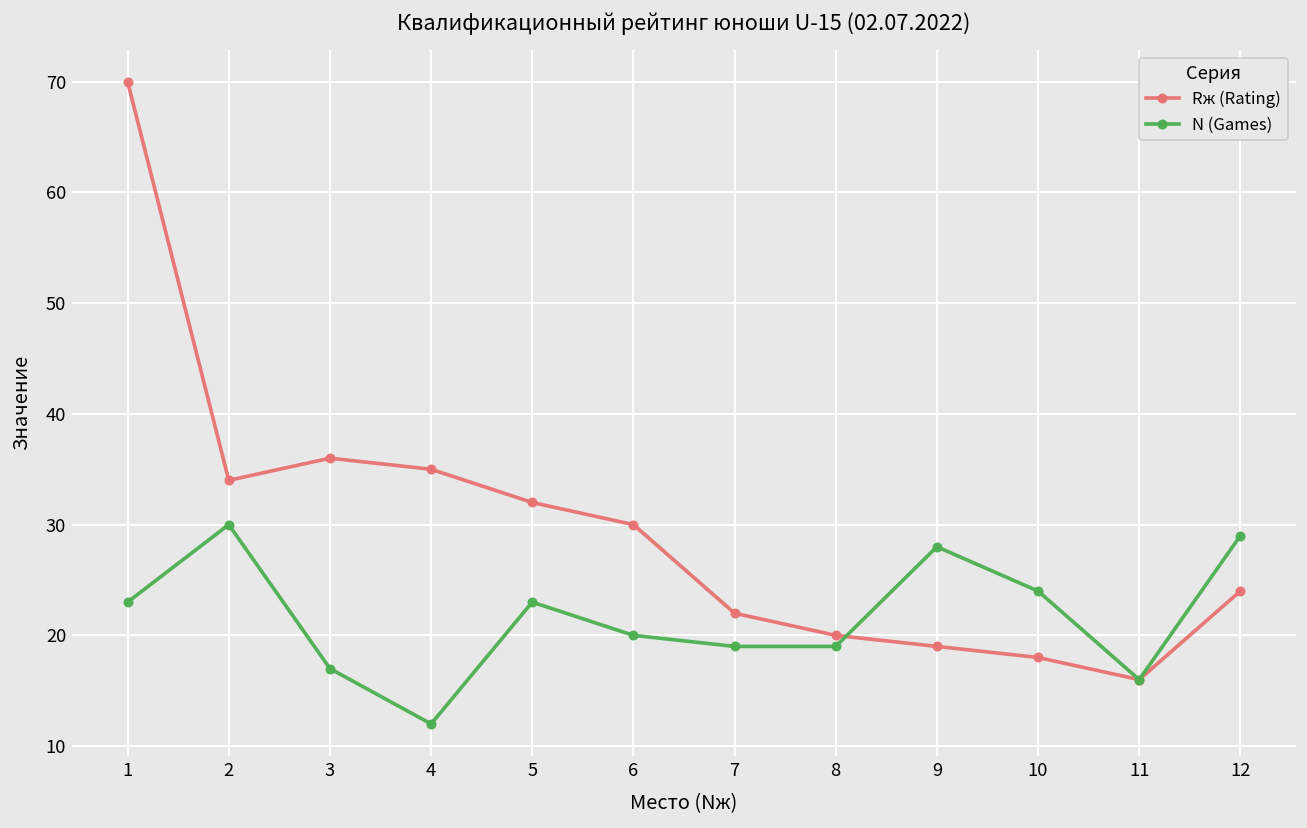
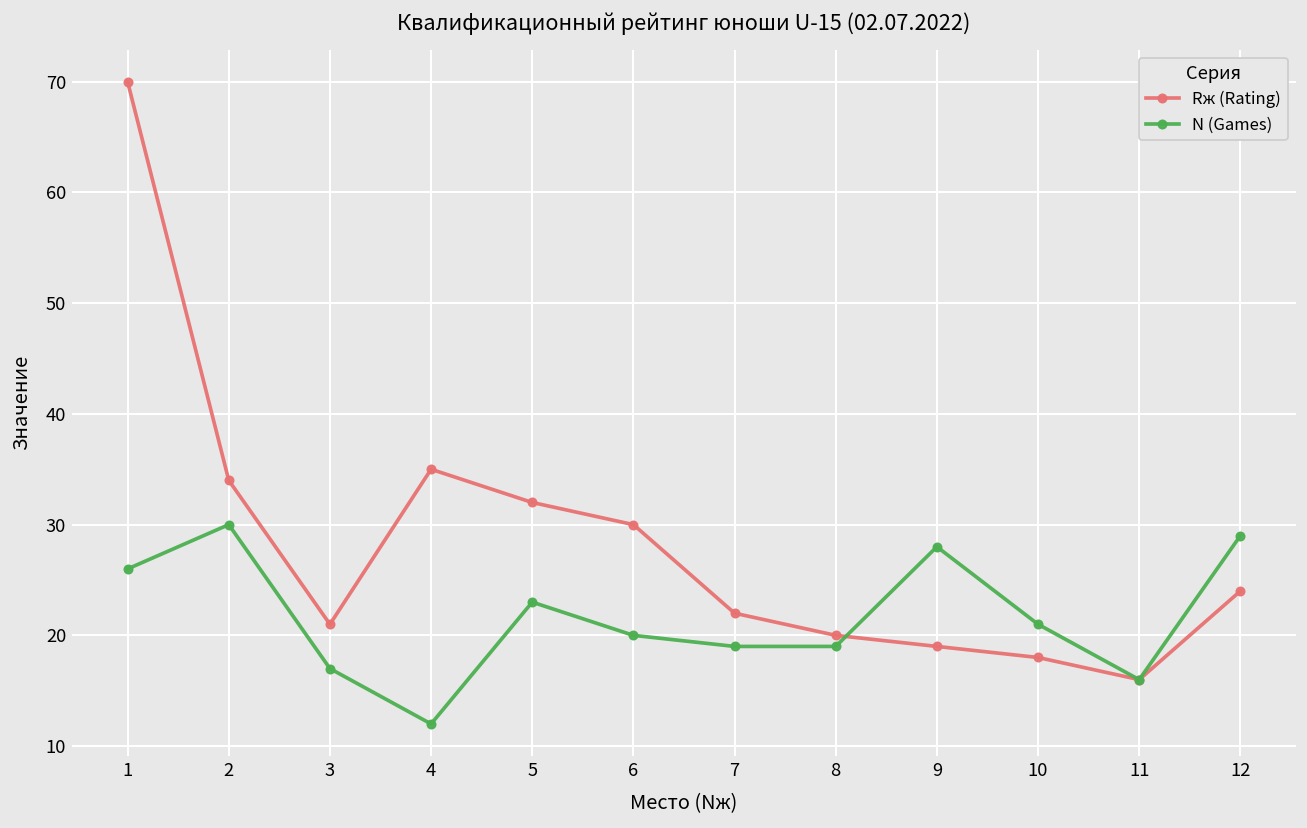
  {
    "Rж (Rating)": {
      "1": 70,
      "2": 34,
-     "3": 36,
+     "3": 21,
      "4": 35,
      "5": 32,
      "6": 30,
      "7": 22,
      "8": 20,
      "9": 19,
      "10": 18,
      "12": 24
    },
    "N (Games)": {
-     "1": 23,
+     "1": 26,
      "2": 30,
      "3": 17,
      "4": 12,
      "5": 23,
      "6": 20,
      "7": 19,
      "8": 19,
      "9": 28,
-     "10": 24,
+     "10": 21,
      "12": 29
    }
  }
